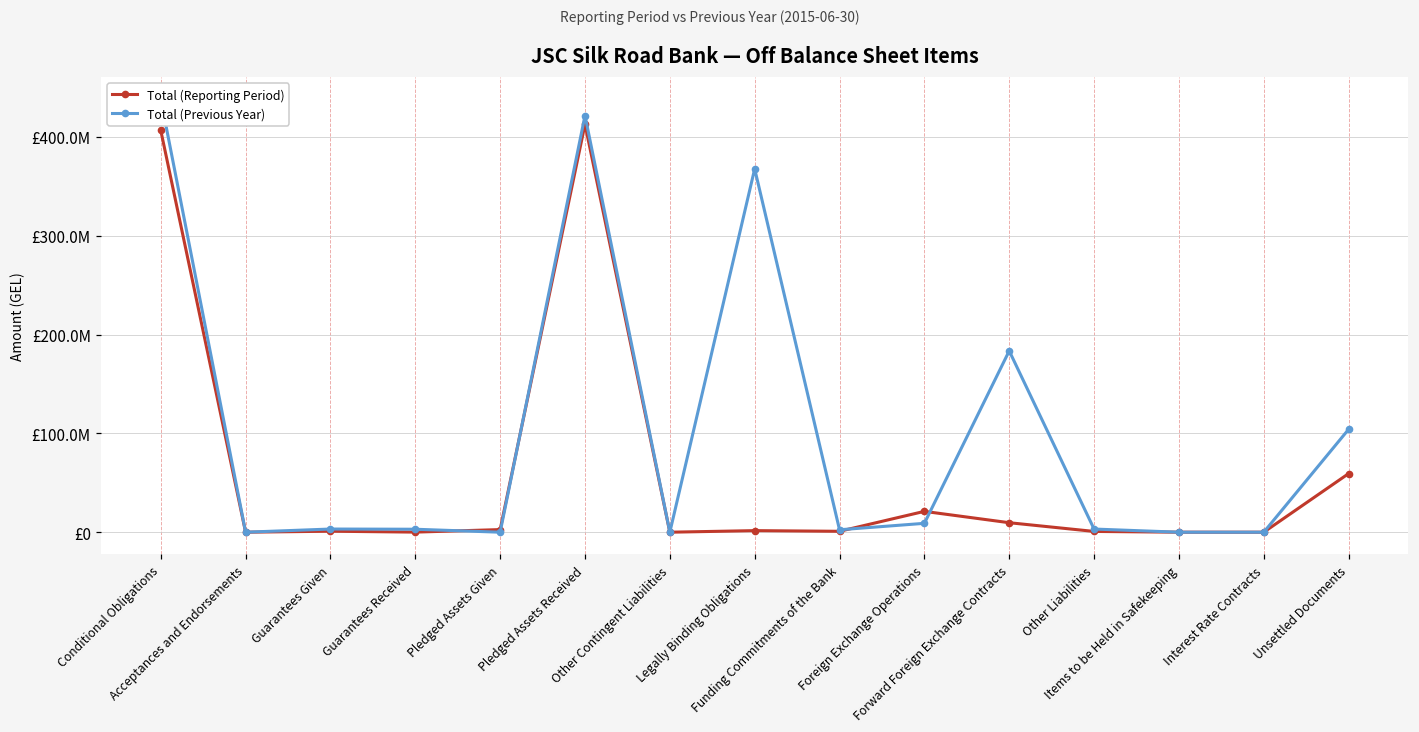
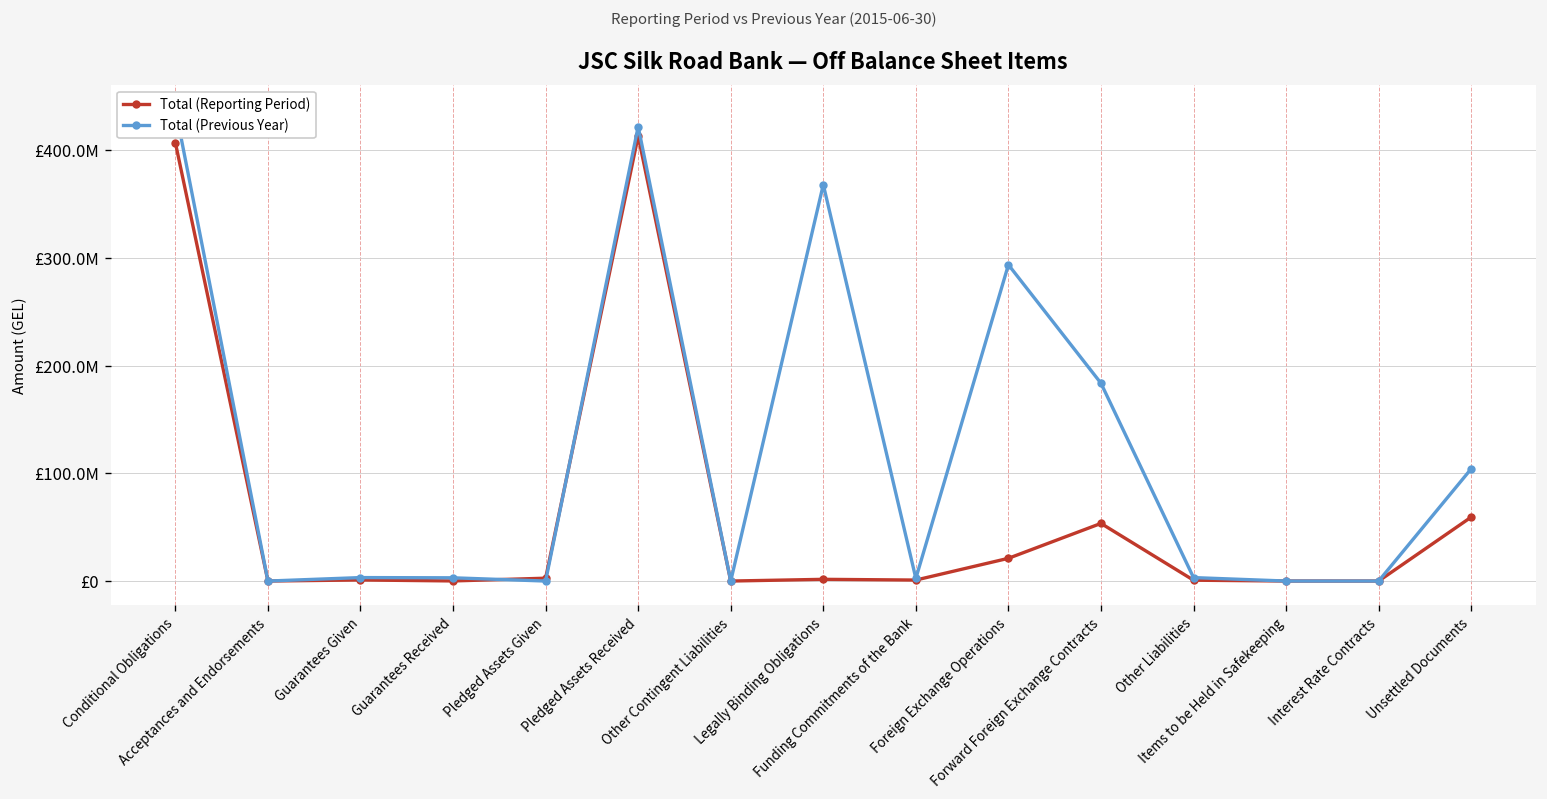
  {
    "Total (Reporting Period)": {
      "Conditional Obligations": "£410000000",
      "Guarantees Received": "£0",
      "Pledged Assets Received": "£410000000",
      "Legally Binding Obligations": "£0",
      "Foreign Exchange Operations": "£20000000",
-     "Forward Foreign Exchange Contracts": "£10000000",
+     "Forward Foreign Exchange Contracts": "£50000000",
      "Unsettled Documents": "£60000000"
    },
    "Total (Previous Year)": {
      "Guarantees Received": "£0",
      "Pledged Assets Received": "£420000000",
      "Legally Binding Obligations": "£370000000",
-     "Foreign Exchange Operations": "£10000000",
+     "Foreign Exchange Operations": "£290000000",
      "Forward Foreign Exchange Contracts": "£180000000",
      "Unsettled Documents": "£100000000"
    }
  }
